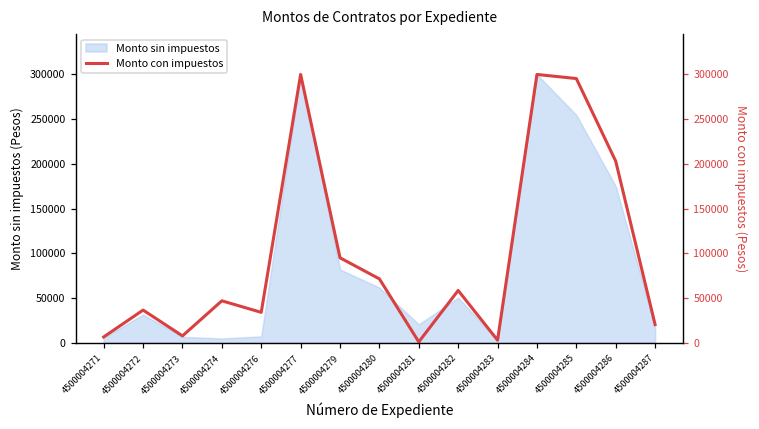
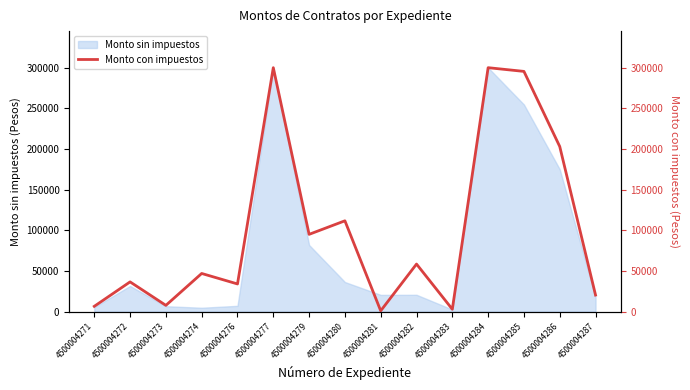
  {
    "Monto sin impuestos": {
      "4500004271": 10000,
      "4500004272": 30000,
      "4500004273": 10000,
      "4500004274": 0,
      "4500004276": 10000,
      "4500004277": 300000,
      "4500004279": 80000,
-     "4500004280": 60000,
+     "4500004280": 40000,
      "4500004281": 20000,
-     "4500004282": 50000,
+     "4500004282": 20000,
      "4500004284": 300000,
      "4500004285": 250000,
      "4500004286": 170000,
      "4500004287": 20000
    },
    "Monto con impuestos": {
      "4500004271": 10000,
      "4500004272": 40000,
      "4500004273": 10000,
      "4500004274": 50000,
      "4500004276": 30000,
      "4500004277": 300000,
      "4500004279": 90000,
-     "4500004280": 70000,
+     "4500004280": 110000,
      "4500004281": 0,
      "4500004282": 60000,
      "4500004283": 0,
      "4500004284": 300000,
      "4500004285": 300000,
      "4500004286": 200000,
      "4500004287": 20000
    }
  }
